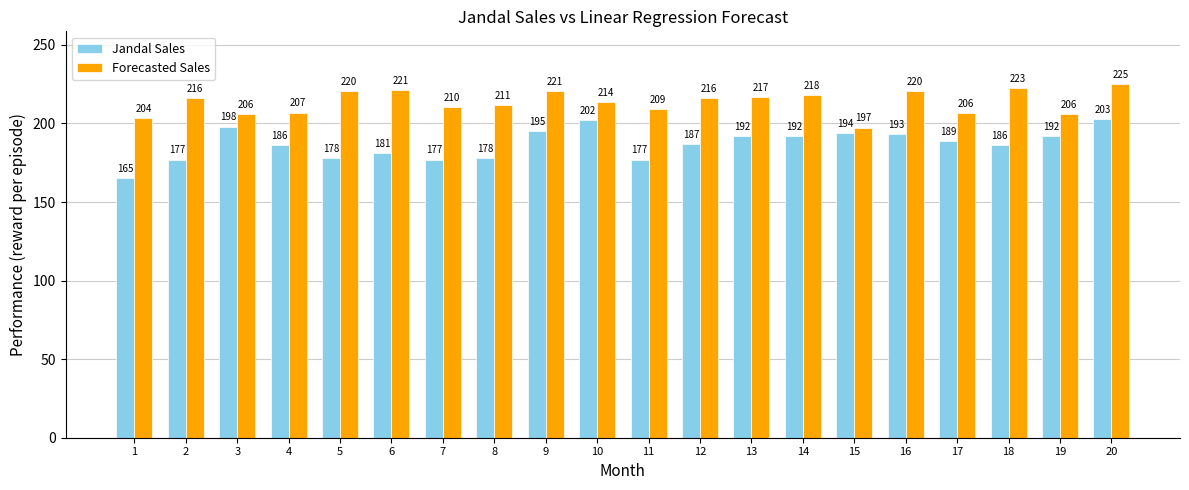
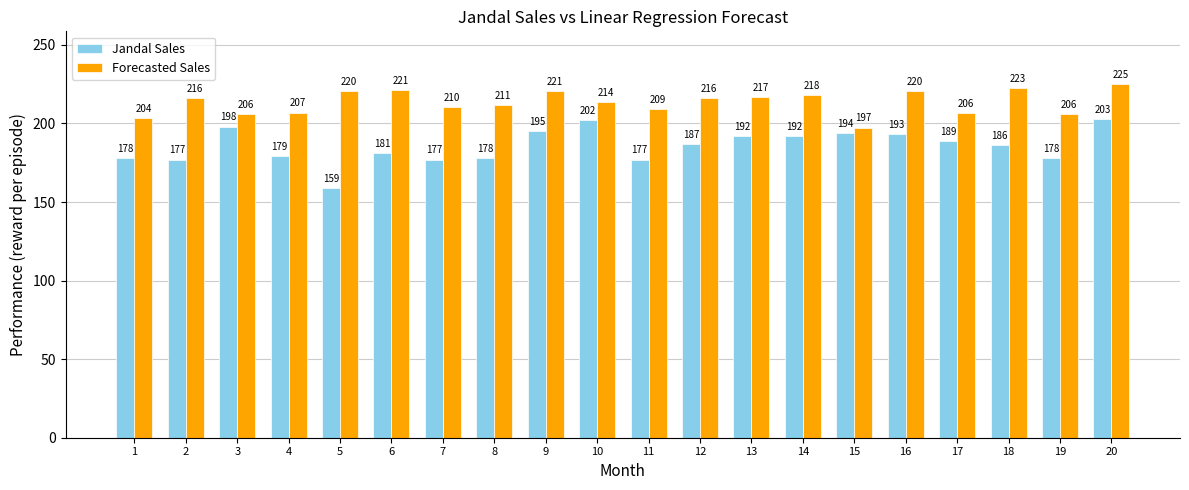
  {
    "Jandal Sales": {
-     "1": 165,
+     "1": 178,
      "2": 177,
      "3": 198,
-     "4": 186,
-     "5": 178,
+     "4": 179,
+     "5": 159,
      "6": 181,
      "7": 177,
      "8": 178,
      "9": 195,
      "10": 202,
      "11": 177,
      "12": 187,
      "13": 192,
      "14": 192,
      "15": 194,
      "16": 193,
      "17": 189,
      "18": 186,
-     "19": 192,
+     "19": 178,
      "20": 203
    },
    "Forecasted Sales": {
      "1": 204,
      "2": 216,
      "3": 206,
      "4": 207,
      "5": 220,
      "6": 221,
      "7": 210,
      "8": 211,
      "9": 221,
      "10": 214,
      "11": 209,
      "12": 216,
      "13": 217,
      "14": 218,
      "15": 197,
      "16": 220,
      "17": 206,
      "18": 223,
      "19": 206,
      "20": 225
    }
  }
